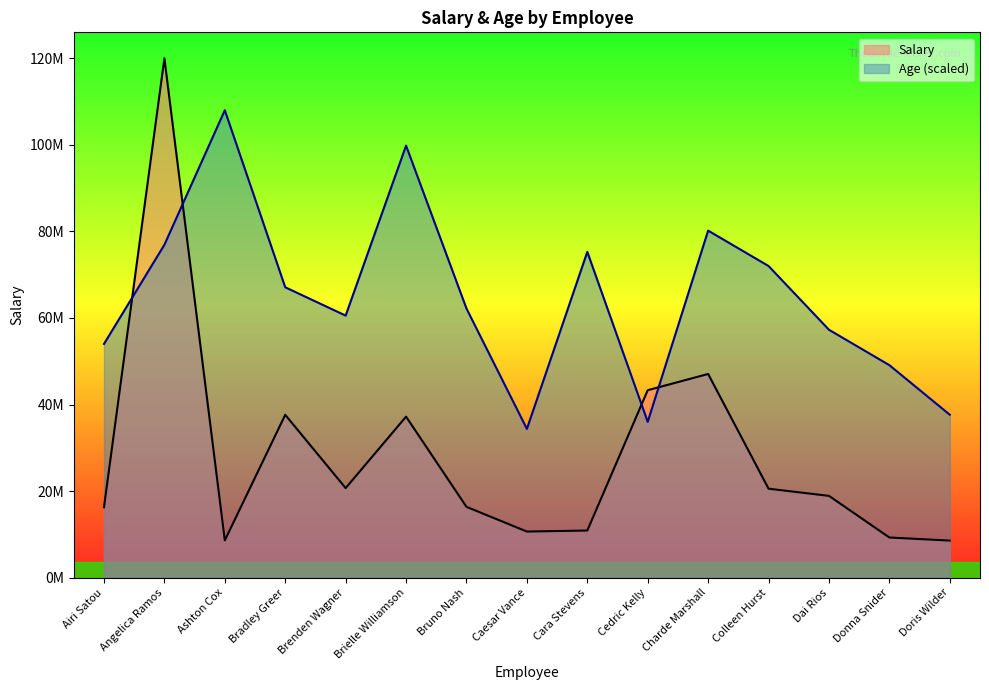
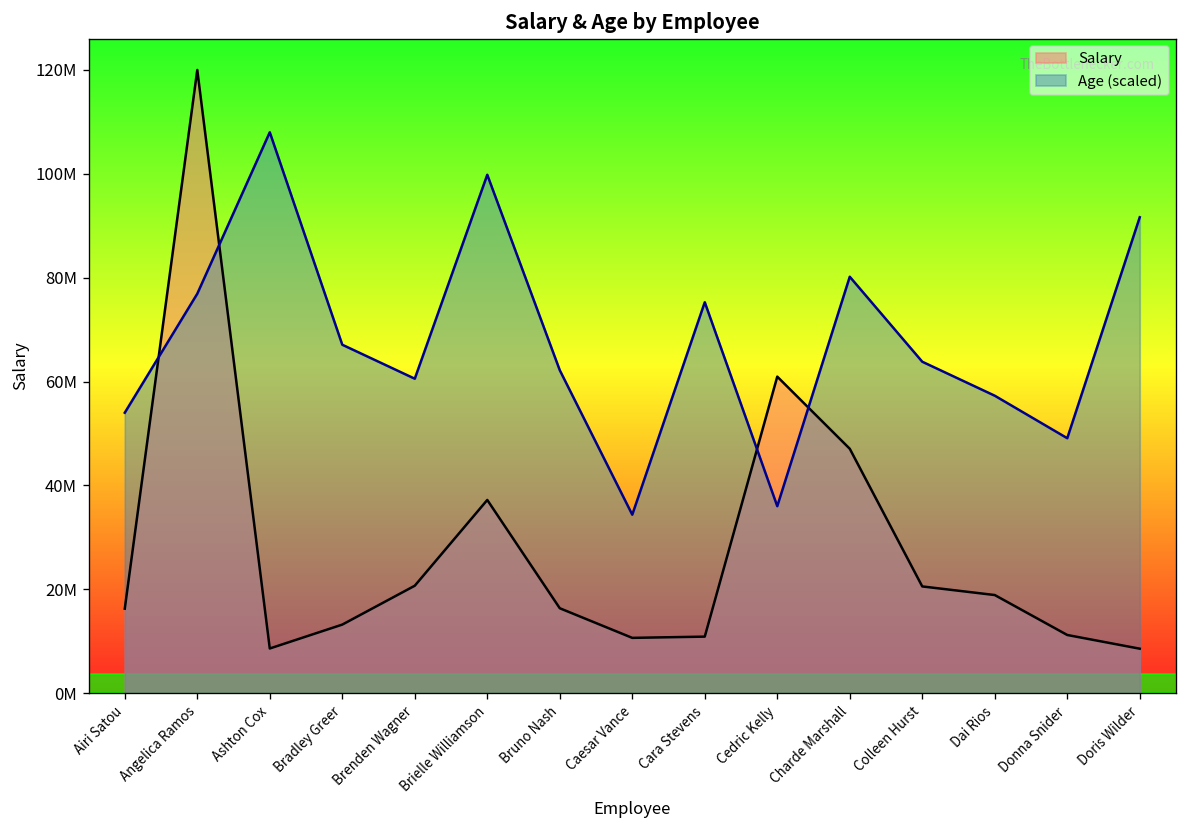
  {
    "Salary": {
      "Airi Satou": 16000000,
      "Angelica Ramos": 120000000,
      "Ashton Cox": 9000000,
-     "Bradley Greer": 38000000,
+     "Bradley Greer": 13000000,
      "Brenden Wagner": 21000000,
      "Brielle Williamson": 37000000,
      "Bruno Nash": 16000000,
      "Caesar Vance": 11000000,
      "Cara Stevens": 11000000,
-     "Cedric Kelly": 43000000,
+     "Cedric Kelly": 61000000,
      "Charde Marshall": 47000000,
      "Colleen Hurst": 21000000,
      "Dai Rios": 19000000,
-     "Donna Snider": 9000000,
+     "Donna Snider": 11000000,
      "Doris Wilder": 9000000
    },
    "Age (scaled)": {
      "Airi Satou": 54000000,
      "Angelica Ramos": 77000000,
      "Ashton Cox": 108000000,
      "Bradley Greer": 67000000,
      "Brenden Wagner": 61000000,
      "Brielle Williamson": 100000000,
      "Bruno Nash": 62000000,
      "Caesar Vance": 34000000,
      "Cara Stevens": 75000000,
      "Cedric Kelly": 36000000,
      "Charde Marshall": 80000000,
-     "Colleen Hurst": 72000000,
+     "Colleen Hurst": 64000000,
      "Dai Rios": 57000000,
      "Donna Snider": 49000000,
-     "Doris Wilder": 38000000
+     "Doris Wilder": 92000000
    }
  }
